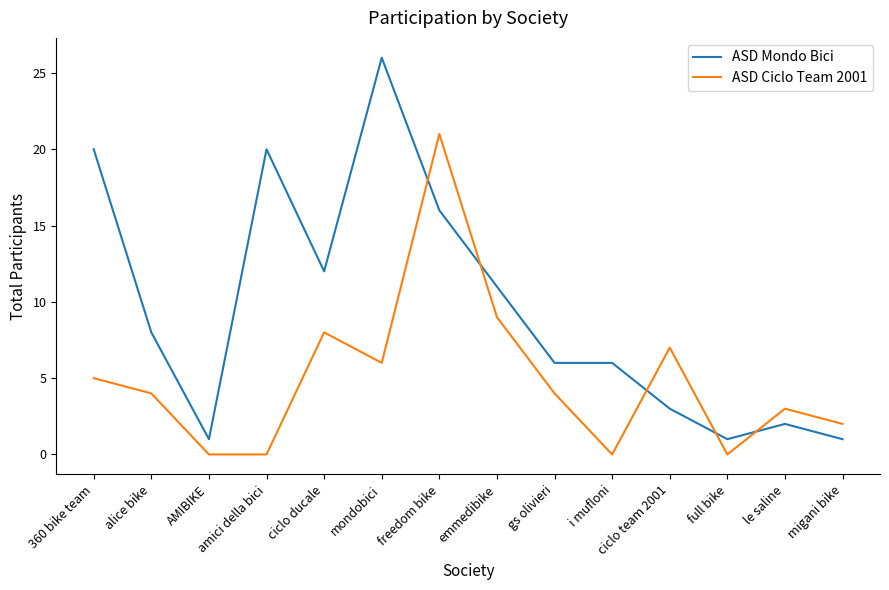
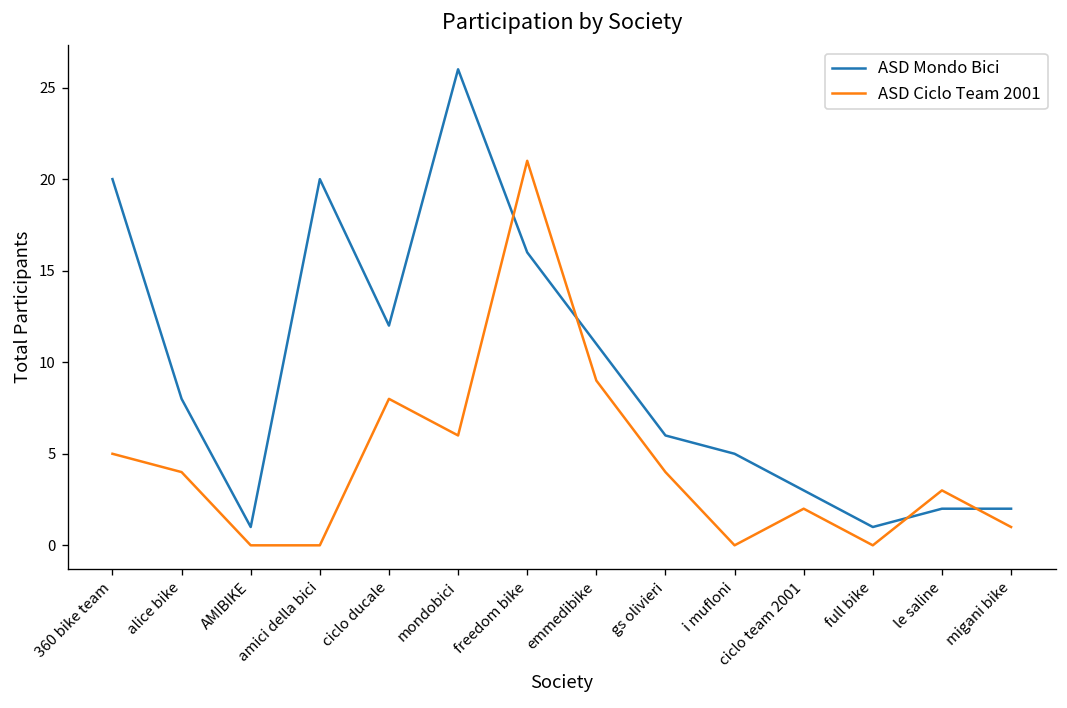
  {
    "ASD Mondo Bici": {
      "360 bike team": 20,
      "alice bike": 8,
      "AMIBIKE": 1,
      "amici della bici": 20,
      "ciclo ducale": 12,
      "mondobici": 26,
      "freedom bike": 16,
      "emmedibike": 11,
      "gs olivieri": 6,
-     "i mufloni": 6,
+     "i mufloni": 5,
      "ciclo team 2001": 3,
      "full bike": 1,
      "le saline": 2,
-     "migani bike": 1
+     "migani bike": 2
    },
    "ASD Ciclo Team 2001": {
      "360 bike team": 5,
      "alice bike": 4,
      "AMIBIKE": 0,
      "amici della bici": 0,
      "ciclo ducale": 8,
      "mondobici": 6,
      "freedom bike": 21,
      "emmedibike": 9,
      "gs olivieri": 4,
      "i mufloni": 0,
-     "ciclo team 2001": 7,
+     "ciclo team 2001": 2,
      "full bike": 0,
      "le saline": 3,
-     "migani bike": 2
+     "migani bike": 1
    }
  }
